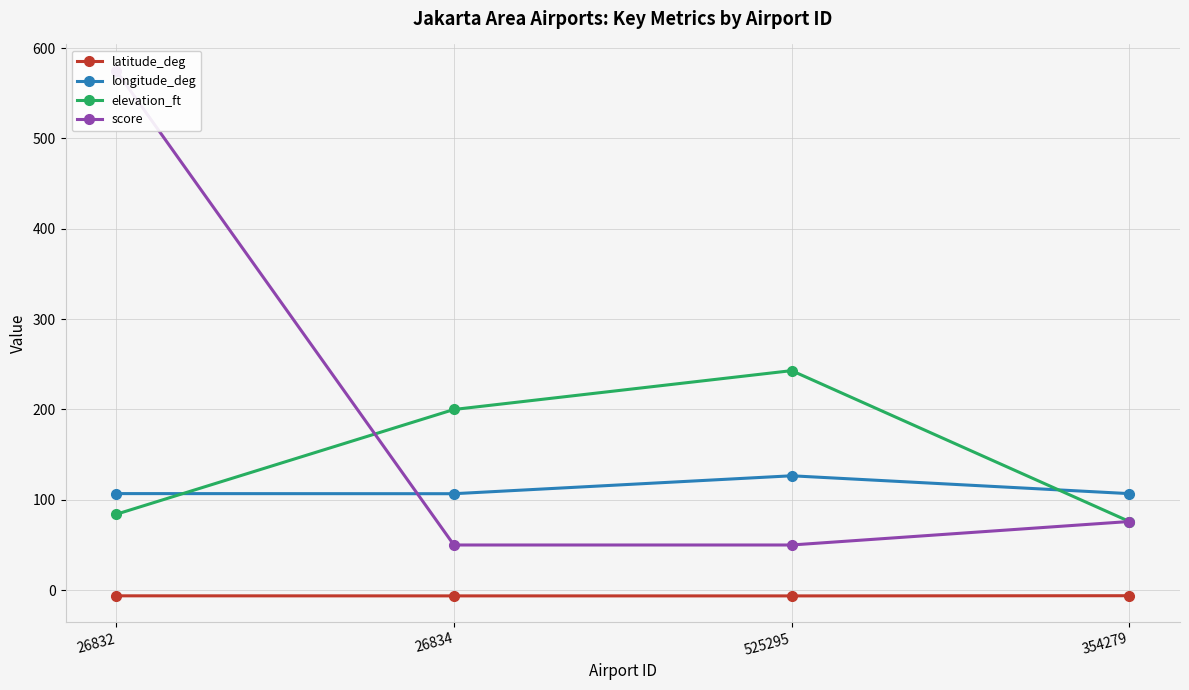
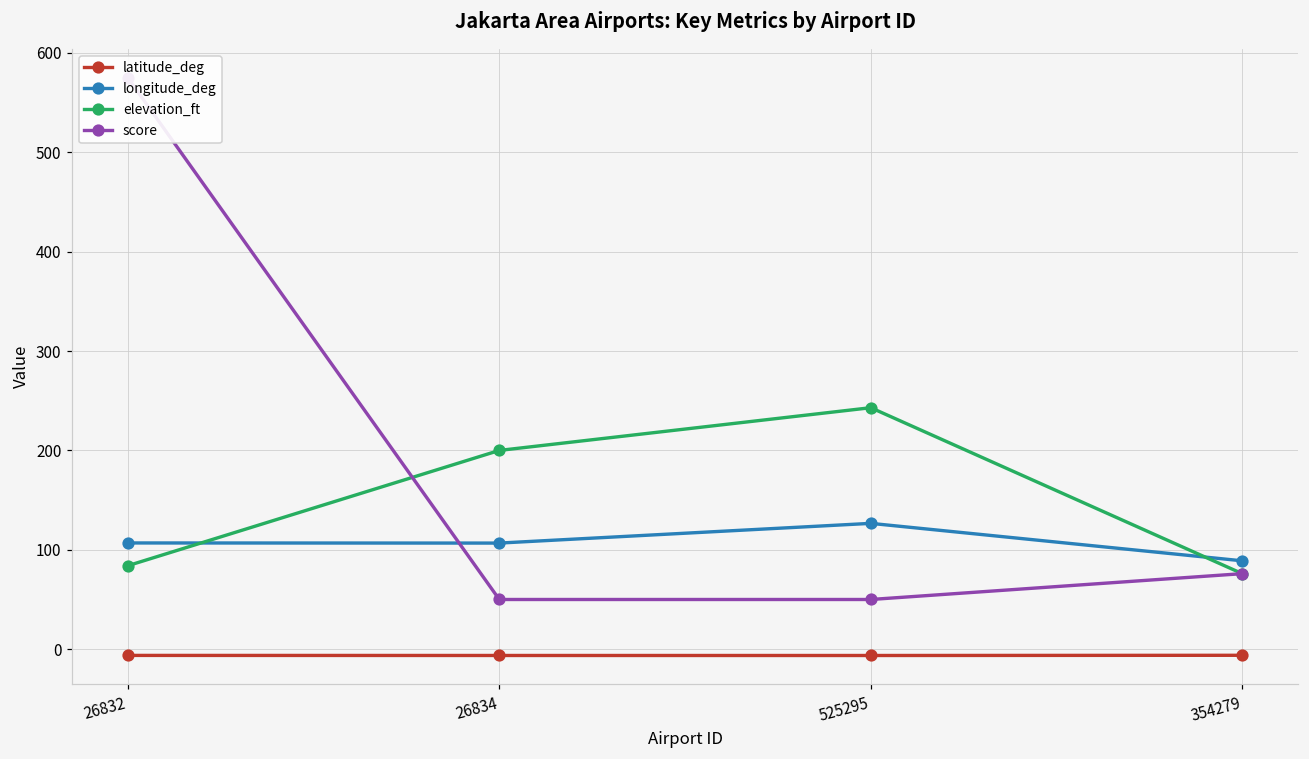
  {
    "latitude_deg": {
      "26832": -10,
      "26834": -10,
      "525295": -10,
      "354279": -10
    },
    "longitude_deg": {
      "26832": 110,
      "26834": 110,
      "525295": 130,
-     "354279": 110
+     "354279": 90
    },
    "elevation_ft": {
      "26832": 80,
      "26834": 200,
      "525295": 240
    },
    "score": {
      "26834": 50,
      "525295": 50
    }
  }
